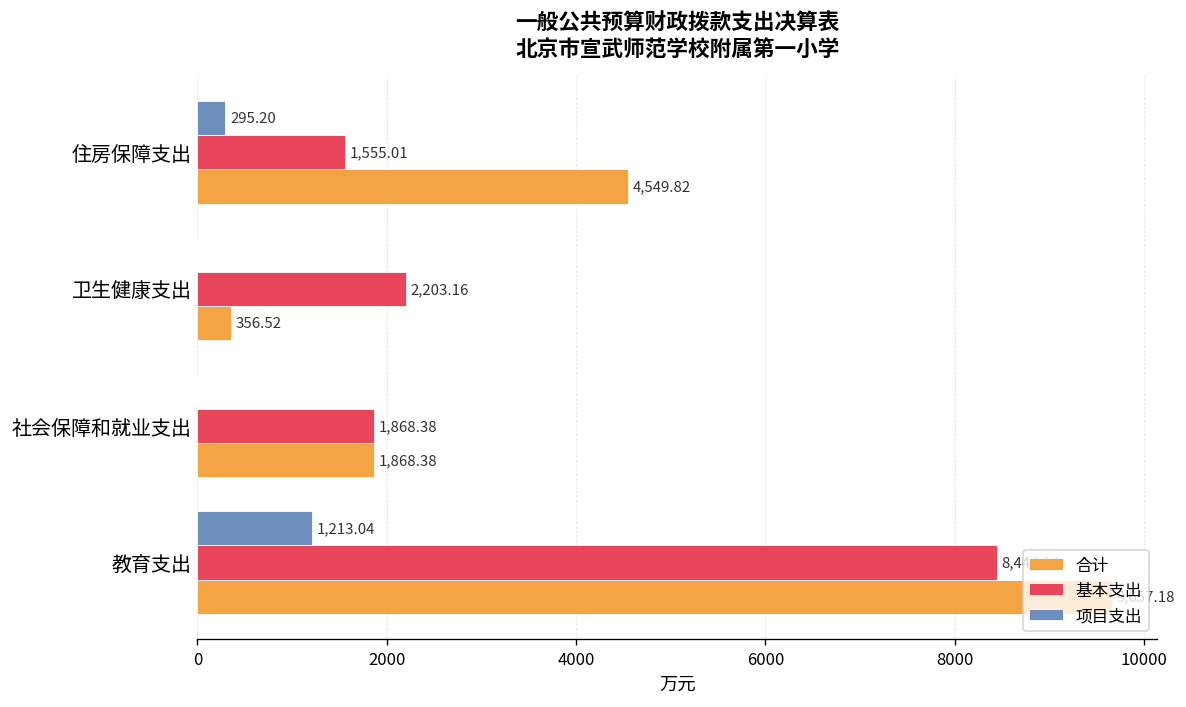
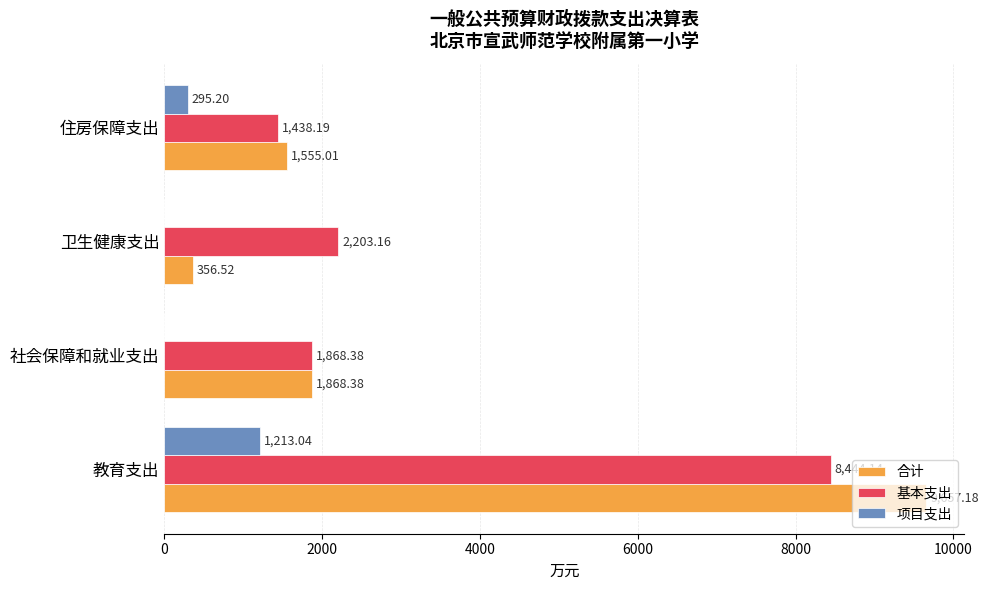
  {
    "合计": {
-     "住房保障支出": "4,549.82",
+     "住房保障支出": "1,555.01",
      "卫生健康支出": "356.52",
      "社会保障和就业支出": "1,868.38"
    },
    "基本支出": {
-     "住房保障支出": "1,555.01",
+     "住房保障支出": "1,438.19",
      "卫生健康支出": "2,203.16",
      "社会保障和就业支出": "1,868.38"
    },
    "项目支出": {
      "住房保障支出": "295.20",
      "教育支出": "1,213.04"
    }
  }
